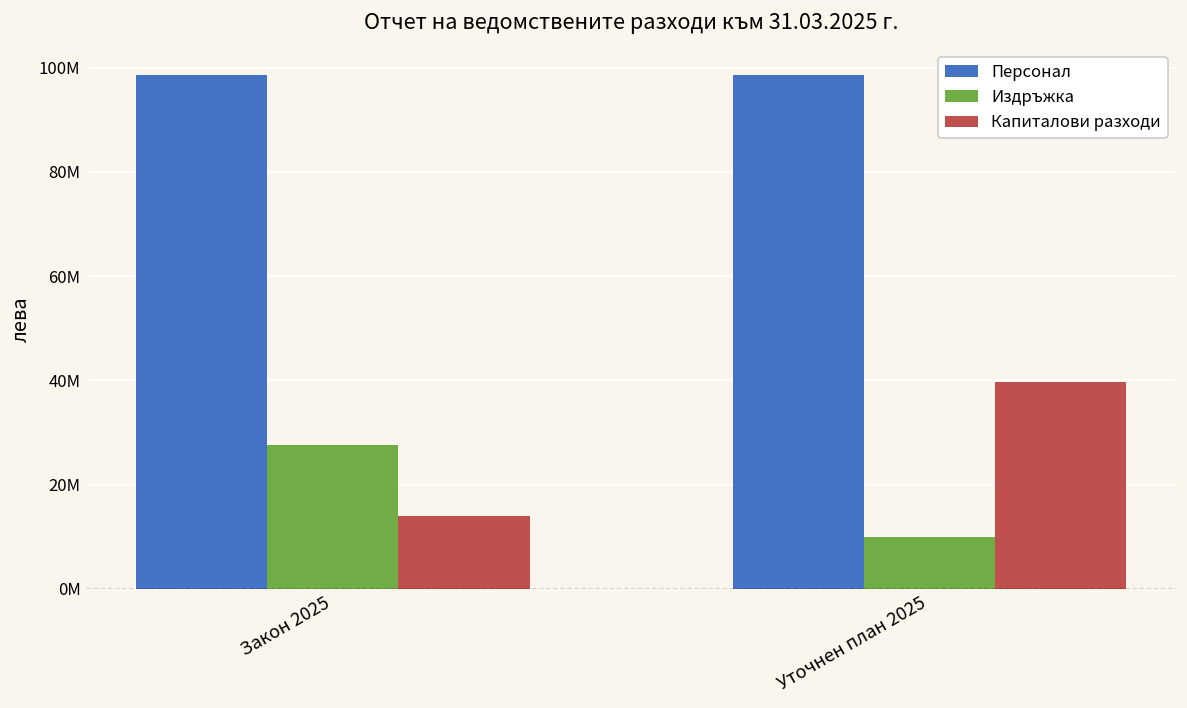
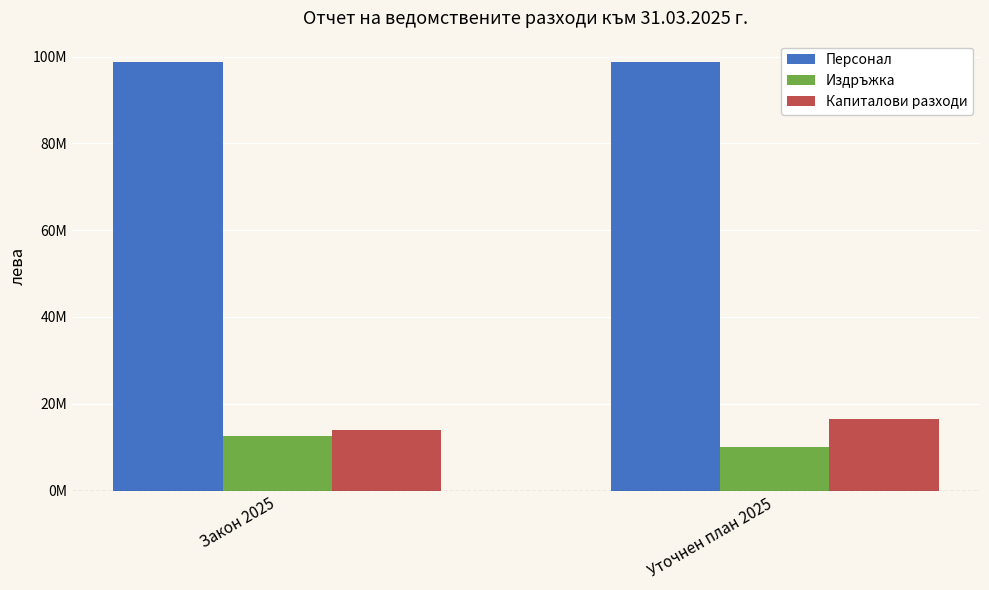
  {
    "Персонал": {
      "Закон 2025": 99000000,
      "Уточнен план 2025": 99000000
    },
    "Издръжка": {
-     "Закон 2025": 28000000,
+     "Закон 2025": 13000000,
      "Уточнен план 2025": 10000000
    },
    "Капиталови разходи": {
      "Закон 2025": 14000000,
-     "Уточнен план 2025": 40000000
+     "Уточнен план 2025": 16000000
    }
  }
